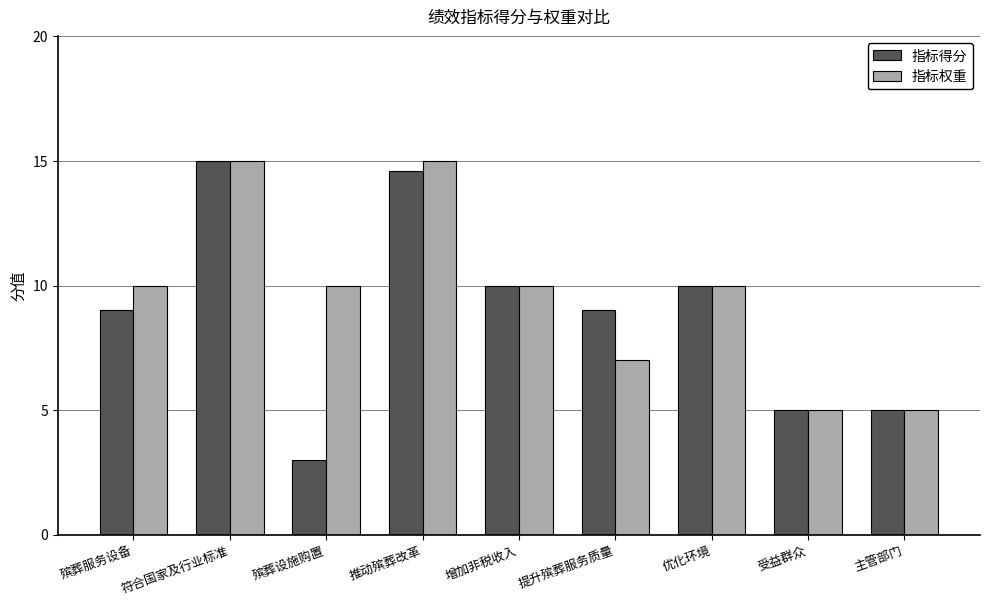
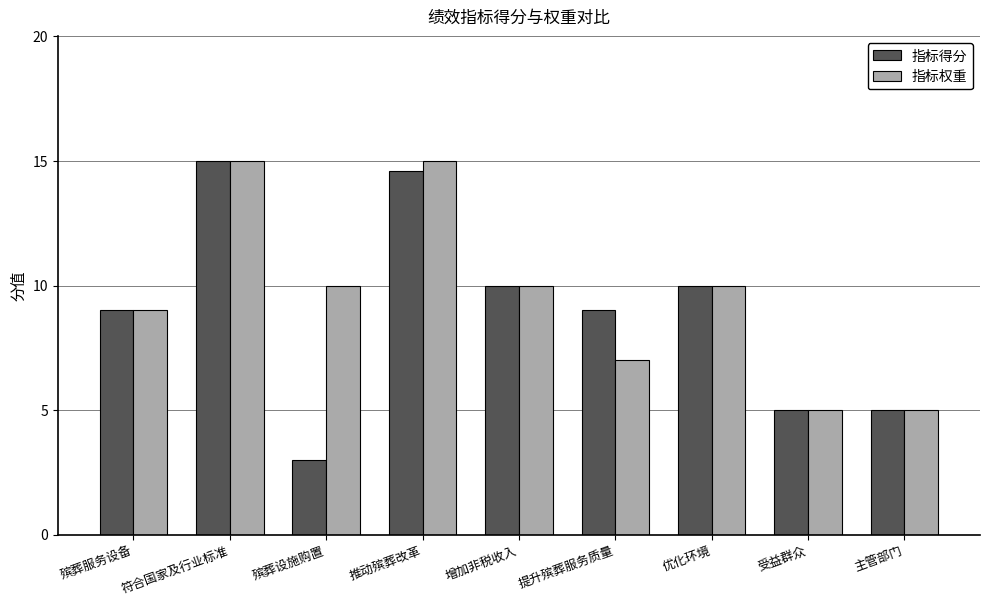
  {
    "指标得分": {
      "殡葬服务设备": 9,
      "符合国家及行业标准": 15,
      "殡葬设施购置": 3,
      "推动殡葬改革": 14.6,
      "增加非税收入": 10,
      "提升殡葬服务质量": 9,
      "优化环境": 10,
      "受益群众": 5,
      "主管部门": 5
    },
    "指标权重": {
-     "殡葬服务设备": 10,
+     "殡葬服务设备": 9,
      "符合国家及行业标准": 15,
      "殡葬设施购置": 10,
      "推动殡葬改革": 15,
      "增加非税收入": 10,
      "提升殡葬服务质量": 7,
      "优化环境": 10,
      "受益群众": 5,
      "主管部门": 5
    }
  }
